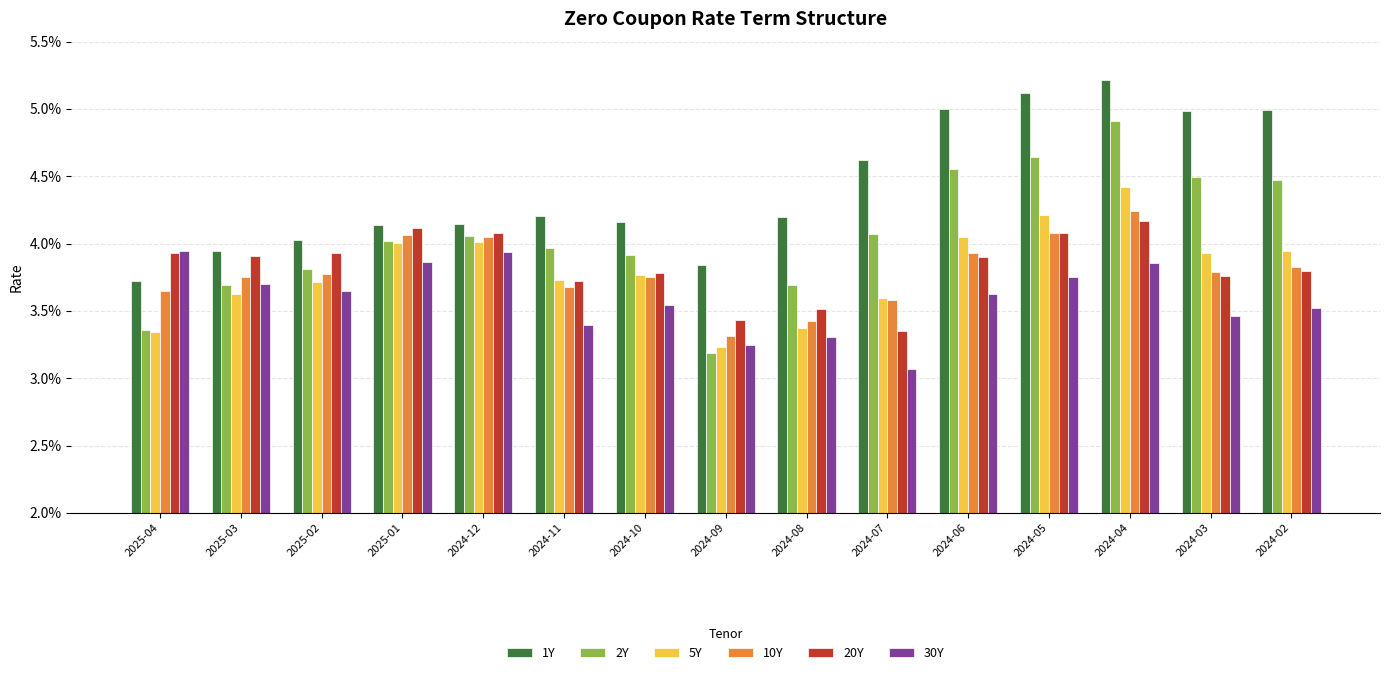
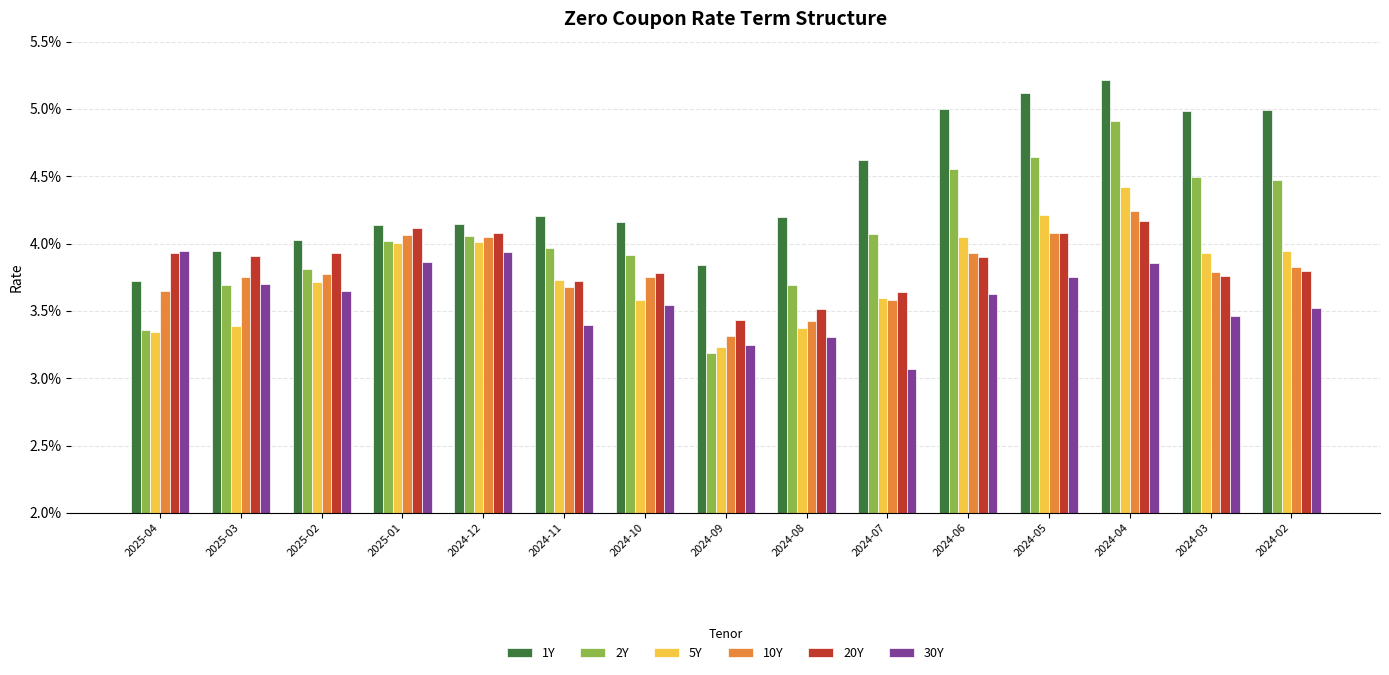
  {
    "1Y": {
      "2025-04": "3.72%",
      "2025-03": "3.95%",
      "2025-02": "4.03%",
      "2025-01": "4.14%",
      "2024-12": "4.15%",
      "2024-11": "4.21%",
      "2024-10": "4.16%",
      "2024-09": "3.84%",
      "2024-08": "4.20%",
      "2024-07": "4.62%",
      "2024-06": "5.00%",
      "2024-05": "5.12%",
      "2024-04": "5.22%",
      "2024-03": "4.98%",
      "2024-02": "4.99%"
    },
    "2Y": {
      "2025-04": "3.36%",
      "2025-03": "3.70%",
      "2025-02": "3.81%",
      "2025-01": "4.02%",
      "2024-12": "4.06%",
      "2024-11": "3.97%",
      "2024-10": "3.92%",
      "2024-09": "3.19%",
      "2024-08": "3.69%",
      "2024-07": "4.07%",
      "2024-06": "4.56%",
      "2024-05": "4.64%",
      "2024-04": "4.91%",
      "2024-03": "4.50%",
      "2024-02": "4.47%"
    },
    "5Y": {
      "2025-04": "3.34%",
-     "2025-03": "3.63%",
+     "2025-03": "3.39%",
      "2025-02": "3.71%",
      "2025-01": "4.01%",
      "2024-12": "4.01%",
      "2024-11": "3.73%",
-     "2024-10": "3.76%",
+     "2024-10": "3.58%",
      "2024-09": "3.23%",
      "2024-08": "3.37%",
      "2024-07": "3.60%",
      "2024-06": "4.05%",
      "2024-05": "4.21%",
      "2024-04": "4.42%",
      "2024-03": "3.93%",
      "2024-02": "3.95%"
    },
    "10Y": {
      "2025-04": "3.65%",
      "2025-03": "3.76%",
      "2025-02": "3.78%",
      "2025-01": "4.06%",
      "2024-12": "4.05%",
      "2024-11": "3.68%",
      "2024-10": "3.75%",
      "2024-09": "3.31%",
      "2024-08": "3.42%",
      "2024-07": "3.58%",
      "2024-06": "3.93%",
      "2024-05": "4.08%",
      "2024-04": "4.25%",
      "2024-03": "3.79%",
      "2024-02": "3.83%"
    },
    "20Y": {
      "2025-04": "3.93%",
      "2025-03": "3.91%",
      "2025-02": "3.93%",
      "2025-01": "4.11%",
      "2024-12": "4.08%",
      "2024-11": "3.72%",
      "2024-10": "3.78%",
      "2024-09": "3.44%",
      "2024-08": "3.52%",
-     "2024-07": "3.35%",
+     "2024-07": "3.64%",
      "2024-06": "3.90%",
      "2024-05": "4.08%",
      "2024-04": "4.17%",
      "2024-03": "3.76%",
      "2024-02": "3.80%"
    },
    "30Y": {
      "2025-04": "3.95%",
      "2025-03": "3.70%",
      "2025-02": "3.65%",
      "2025-01": "3.86%",
      "2024-12": "3.94%",
      "2024-11": "3.39%",
      "2024-10": "3.54%",
      "2024-09": "3.25%",
      "2024-08": "3.31%",
      "2024-07": "3.07%",
      "2024-06": "3.63%",
      "2024-05": "3.76%",
      "2024-04": "3.86%",
      "2024-03": "3.46%",
      "2024-02": "3.52%"
    }
  }
